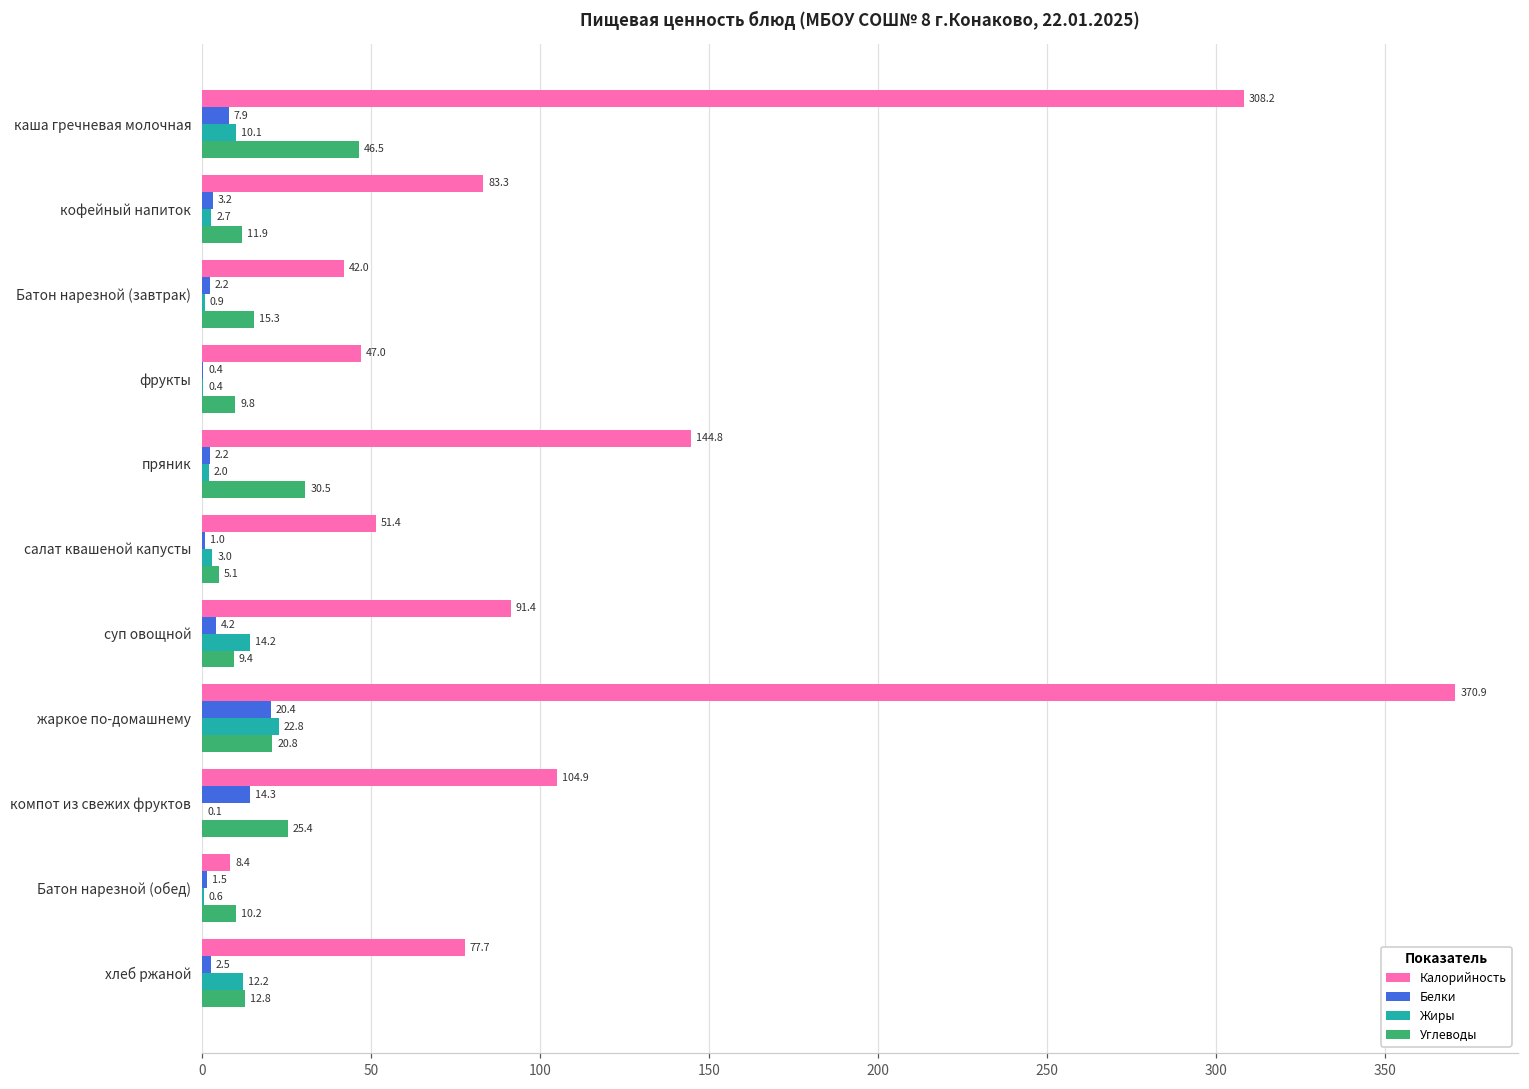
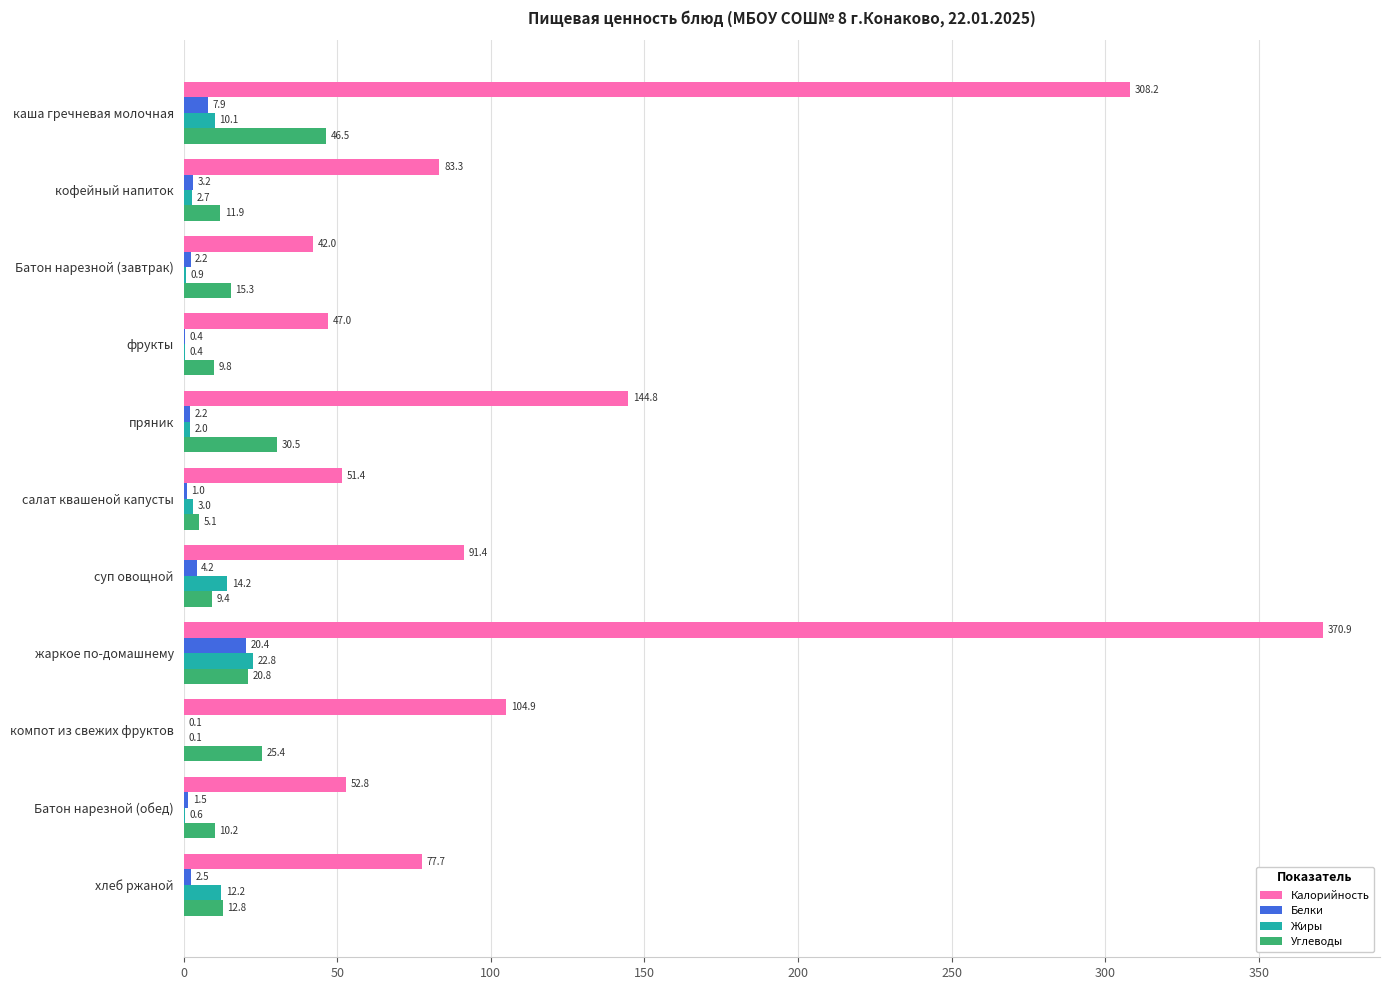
  {
    "Калорийность": {
      "каша гречневая молочная": 308.2,
      "кофейный напиток": 83.3,
      "Батон нарезной (завтрак)": 42.0,
      "фрукты": 47.0,
      "пряник": 144.8,
      "салат квашеной капусты": 51.4,
      "суп овощной": 91.4,
      "жаркое по-домашнему": 370.9,
      "компот из свежих фруктов": 104.9,
-     "Батон нарезной (обед)": 8.4,
+     "Батон нарезной (обед)": 52.8,
      "хлеб ржаной": 77.7
    },
    "Белки": {
      "каша гречневая молочная": 7.9,
      "кофейный напиток": 3.2,
      "Батон нарезной (завтрак)": 2.2,
      "фрукты": 0.4,
      "пряник": 2.2,
      "салат квашеной капусты": 1.0,
      "суп овощной": 4.2,
      "жаркое по-домашнему": 20.4,
-     "компот из свежих фруктов": 14.3,
+     "компот из свежих фруктов": 0.1,
      "Батон нарезной (обед)": 1.5,
      "хлеб ржаной": 2.5
    },
    "Жиры": {
      "каша гречневая молочная": 10.1,
      "кофейный напиток": 2.7,
      "Батон нарезной (завтрак)": 0.9,
      "фрукты": 0.4,
      "пряник": 2.0,
      "салат квашеной капусты": 3.0,
      "суп овощной": 14.2,
      "жаркое по-домашнему": 22.8,
      "компот из свежих фруктов": 0.1,
      "Батон нарезной (обед)": 0.6,
      "хлеб ржаной": 12.2
    },
    "Углеводы": {
      "каша гречневая молочная": 46.5,
      "кофейный напиток": 11.9,
      "Батон нарезной (завтрак)": 15.3,
      "фрукты": 9.8,
      "пряник": 30.5,
      "салат квашеной капусты": 5.1,
      "суп овощной": 9.4,
      "жаркое по-домашнему": 20.8,
      "компот из свежих фруктов": 25.4,
      "Батон нарезной (обед)": 10.2,
      "хлеб ржаной": 12.8
    }
  }
